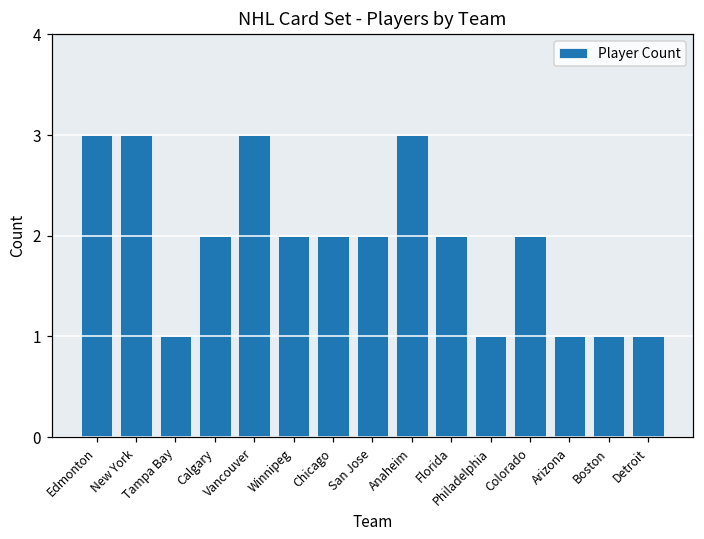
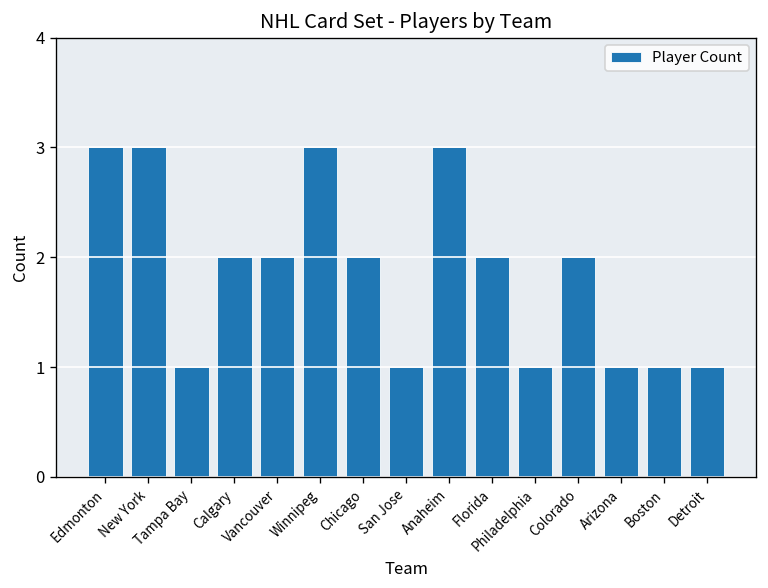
  {
    "Edmonton": 3,
    "New York": 3,
    "Tampa Bay": 1,
    "Calgary": 2,
-   "Vancouver": 3,
-   "Winnipeg": 2,
+   "Vancouver": 2,
+   "Winnipeg": 3,
    "Chicago": 2,
-   "San Jose": 2,
+   "San Jose": 1,
    "Anaheim": 3,
    "Florida": 2,
    "Philadelphia": 1,
    "Colorado": 2,
    "Arizona": 1,
    "Boston": 1,
    "Detroit": 1
  }
